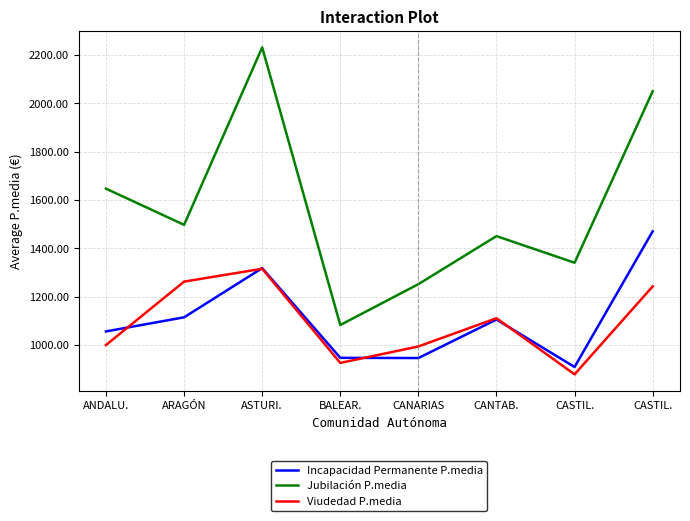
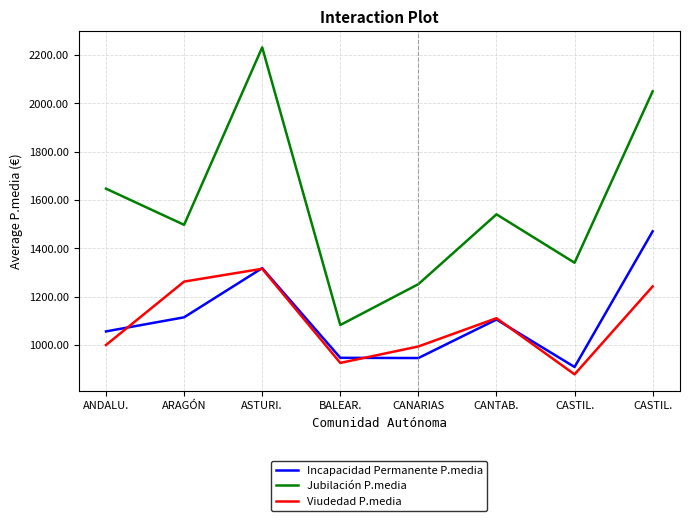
  {
    "Incapacidad Permanente P.media": {
      "ANDALU.": 1060,
      "ARAGÓN": 1110,
      "BALEAR.": 950,
      "CANARIAS": 950
    },
    "Jubilación P.media": {
      "ANDALU.": 1650,
      "ARAGÓN": 1500,
      "ASTURI.": 2230,
      "BALEAR.": 1080,
      "CANARIAS": 1250,
-     "CANTAB.": 1450
+     "CANTAB.": 1540
    },
    "Viudedad P.media": {
      "ANDALU.": 1000,
      "ARAGÓN": 1260,
      "BALEAR.": 930,
      "CANARIAS": 990
    }
  }
